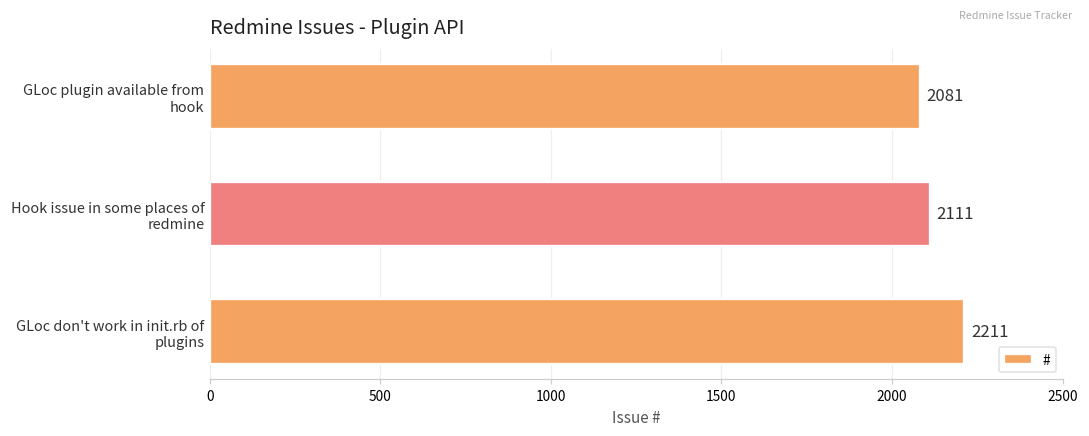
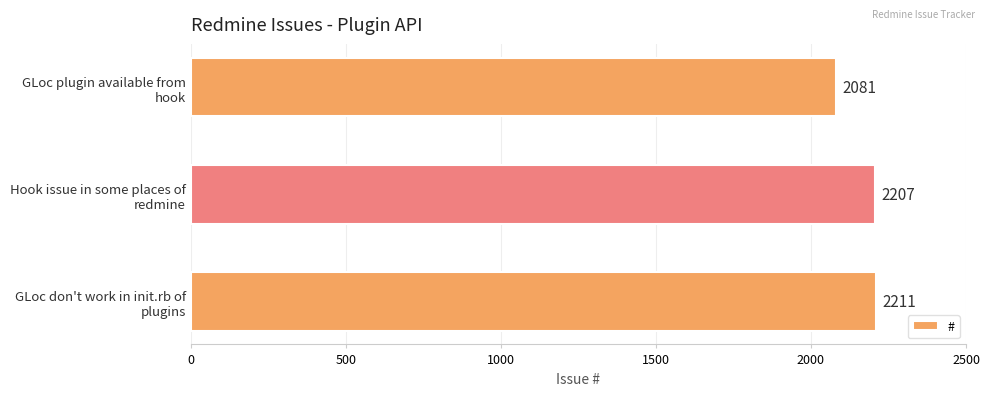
  {
    "GLoc plugin available from hook": 2081,
-   "Hook issue in some places of redmine": 2111,
+   "Hook issue in some places of redmine": 2207,
    "GLoc don't work in init.rb of plugins": 2211
  }
